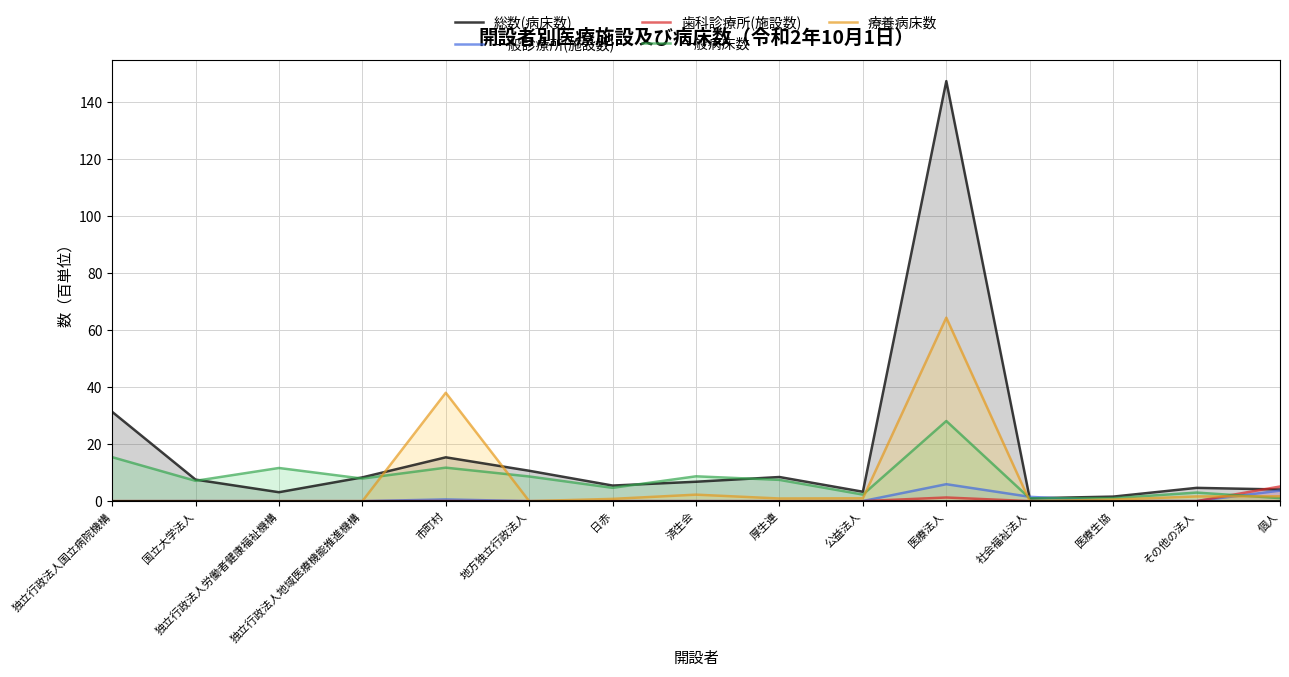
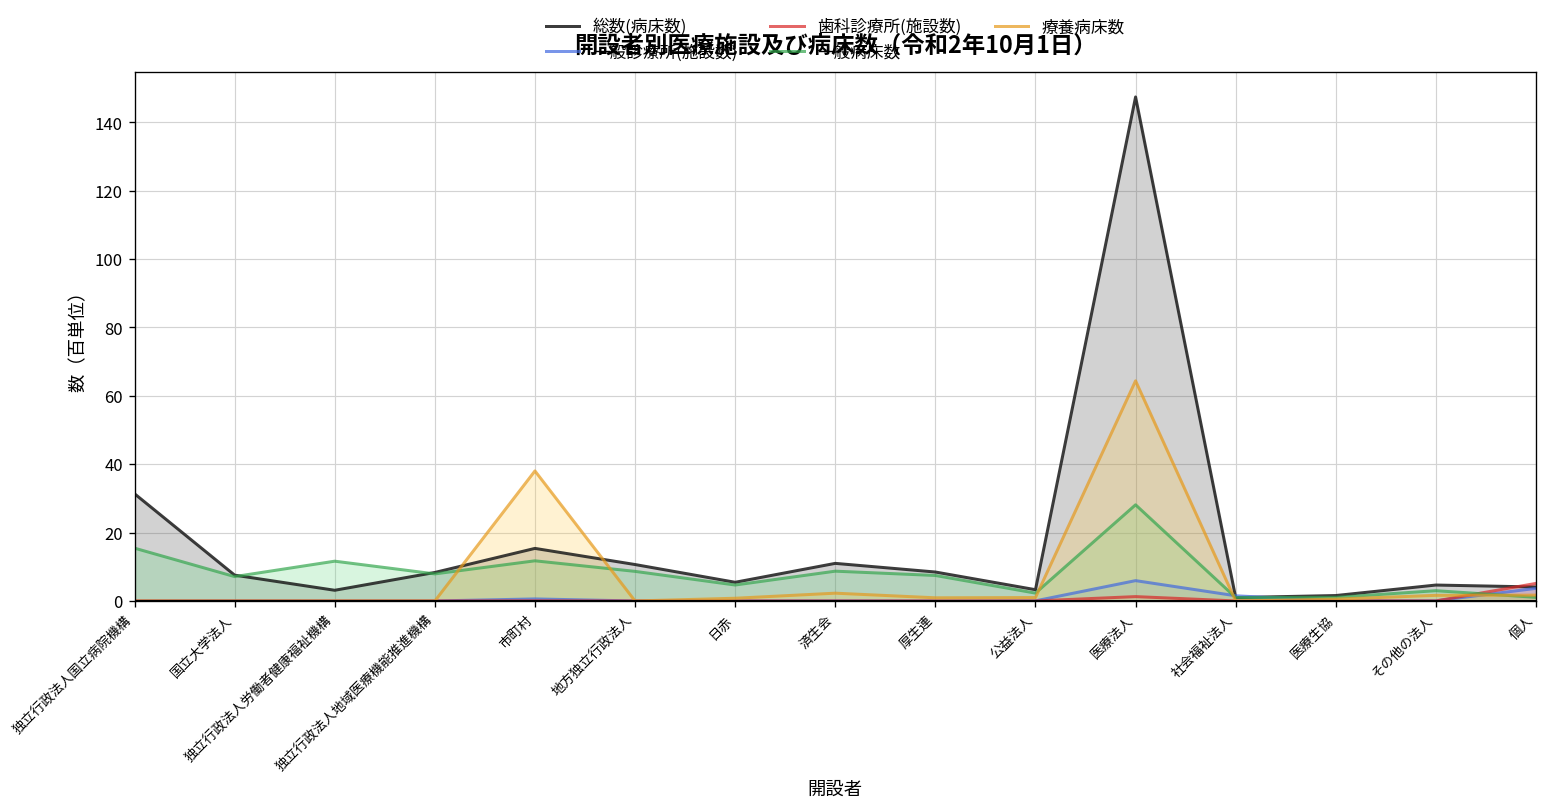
  {
    "総数(病床数)": {
      "独立行政法人国立病院機構": 31,
      "独立行政法人労働者健康福祉機構": 3,
      "市町村": 15,
      "地方独立行政法人": 11,
-     "済生会": 7,
+     "済生会": 11,
      "厚生連": 8,
      "公益法人": 3,
      "医療法人": 147,
      "その他の法人": 5
    },
    "一般診療所(施設数)": {
      "医療法人": 6
    },
    "歯科診療所(施設数)": {
      "医療法人": 1,
      "個人": 5
    },
    "一般病床数": {
      "独立行政法人国立病院機構": 15,
      "独立行政法人労働者健康福祉機構": 12,
      "市町村": 12,
      "地方独立行政法人": 9,
      "済生会": 9,
      "厚生連": 7,
      "公益法人": 2,
      "医療法人": 28,
      "その他の法人": 3
    },
    "療養病床数": {
      "市町村": 38,
      "済生会": 2,
      "厚生連": 1,
      "公益法人": 1,
      "医療法人": 64,
      "その他の法人": 2
    }
  }
